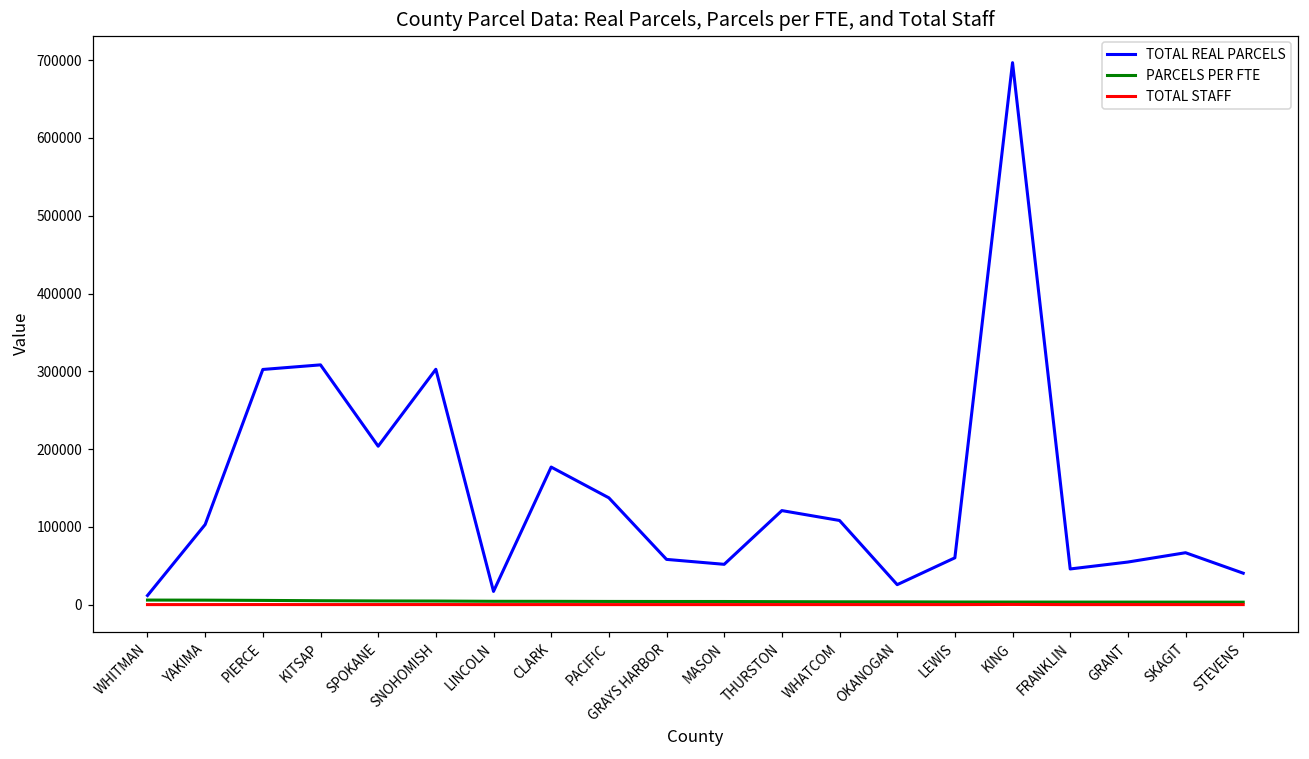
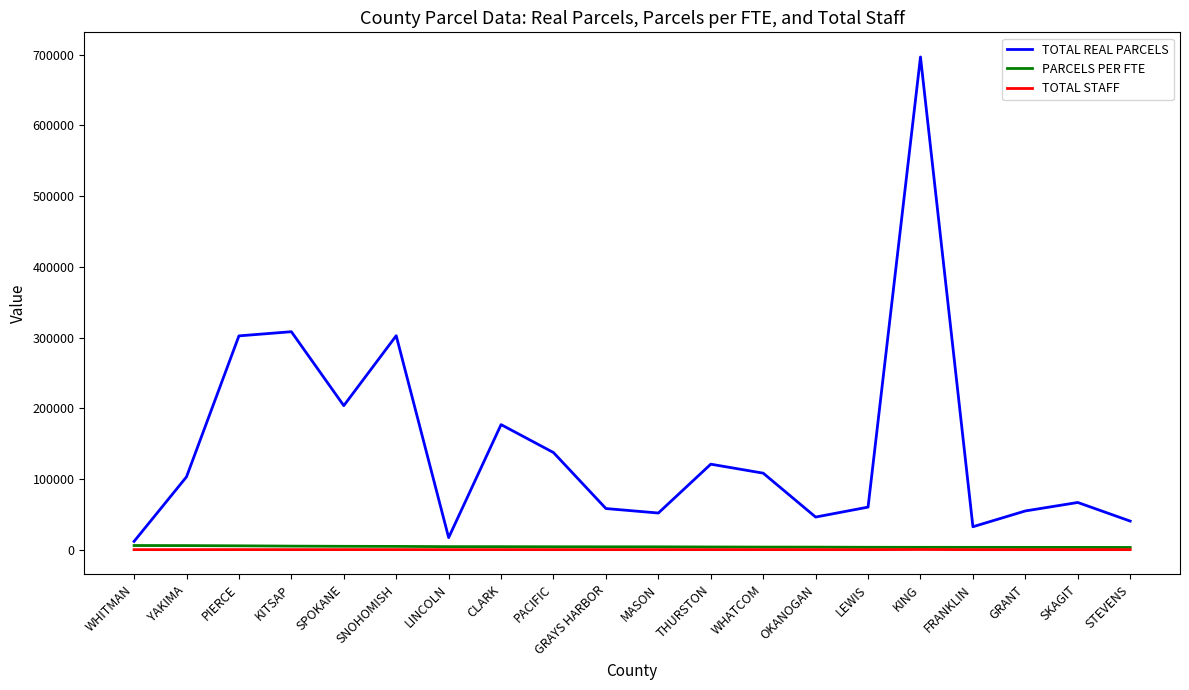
  {
    "TOTAL REAL PARCELS": {
      "WHITMAN": 10000,
      "YAKIMA": 100000,
      "PIERCE": 300000,
      "KITSAP": 310000,
      "SPOKANE": 200000,
      "SNOHOMISH": 300000,
      "LINCOLN": 20000,
      "CLARK": 180000,
      "PACIFIC": 140000,
      "GRAYS HARBOR": 60000,
      "MASON": 50000,
      "THURSTON": 120000,
      "WHATCOM": 110000,
-     "OKANOGAN": 30000,
+     "OKANOGAN": 50000,
      "LEWIS": 60000,
      "KING": 700000,
-     "FRANKLIN": 50000,
+     "FRANKLIN": 30000,
      "GRANT": 50000,
      "SKAGIT": 70000,
      "STEVENS": 40000
    },
    "PARCELS PER FTE": {
      "WHITMAN": 10000,
      "YAKIMA": 10000,
      "PIERCE": 10000,
      "KITSAP": 0,
      "SPOKANE": 0,
      "SNOHOMISH": 0,
      "LINCOLN": 0,
      "CLARK": 0,
      "PACIFIC": 0,
      "GRAYS HARBOR": 0,
      "MASON": 0,
      "THURSTON": 0
    },
    "TOTAL STAFF": {
      "WHITMAN": 0,
      "YAKIMA": 0,
      "PIERCE": 0,
      "KITSAP": 0,
      "SPOKANE": 0,
      "SNOHOMISH": 0,
      "LINCOLN": 0,
      "CLARK": 0,
      "PACIFIC": 0,
      "GRAYS HARBOR": 0,
      "MASON": 0,
      "THURSTON": 0
    }
  }
